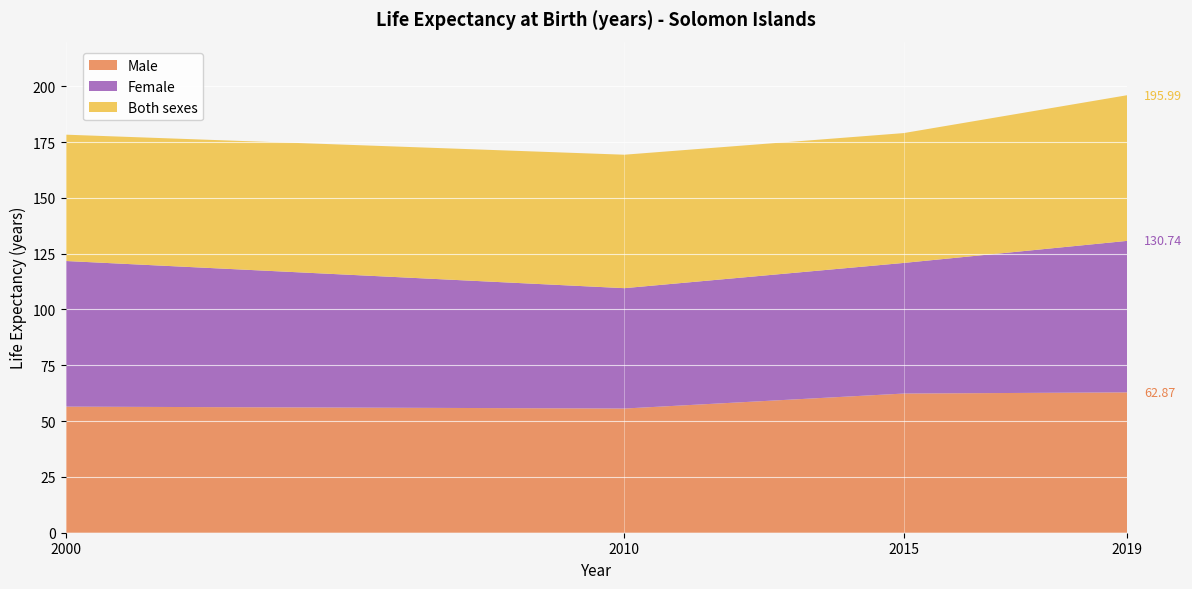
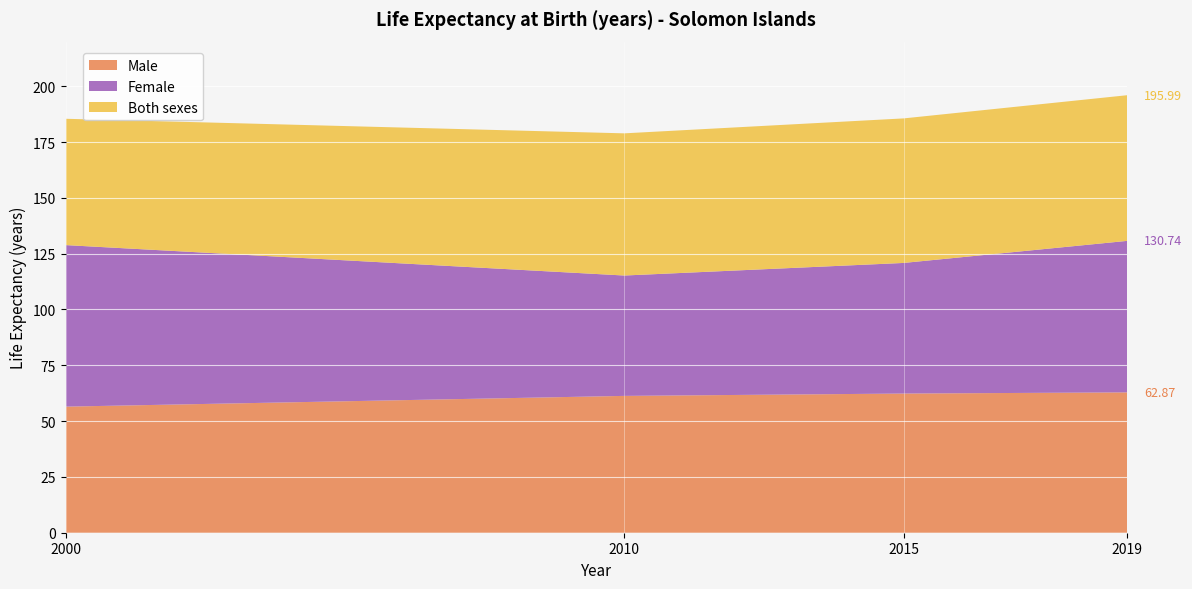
  {
    "Male": {
      "2000": 56,
-     "2010": 56,
+     "2010": 61,
      "2015": 62
    },
    "Female": {
-     "2000": 65,
+     "2000": 72,
      "2010": 54,
      "2015": 59
    },
    "Both sexes": {
      "2000": 57,
-     "2010": 60,
-     "2015": 58
+     "2010": 64,
+     "2015": 65
    }
  }
